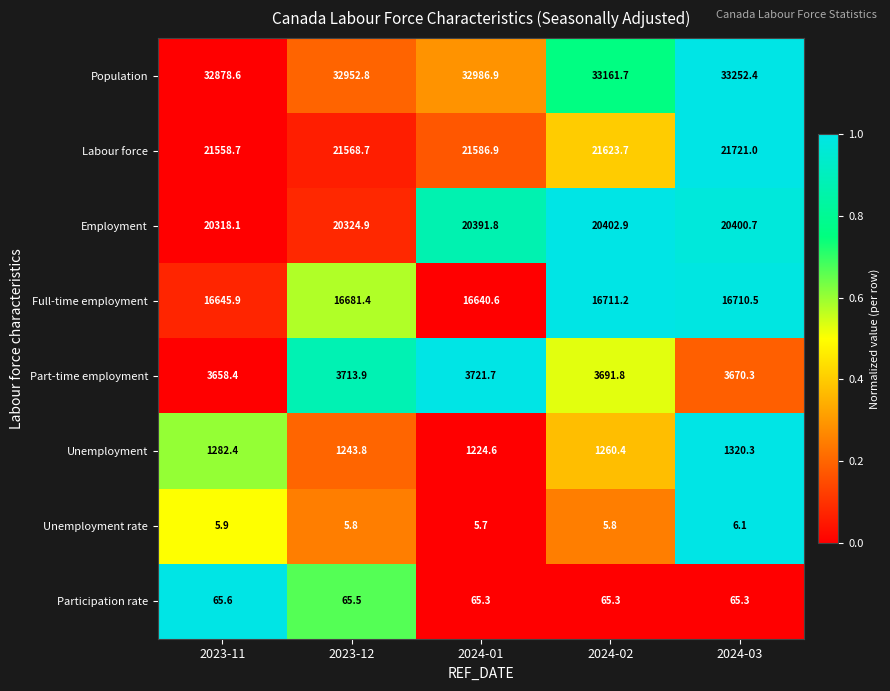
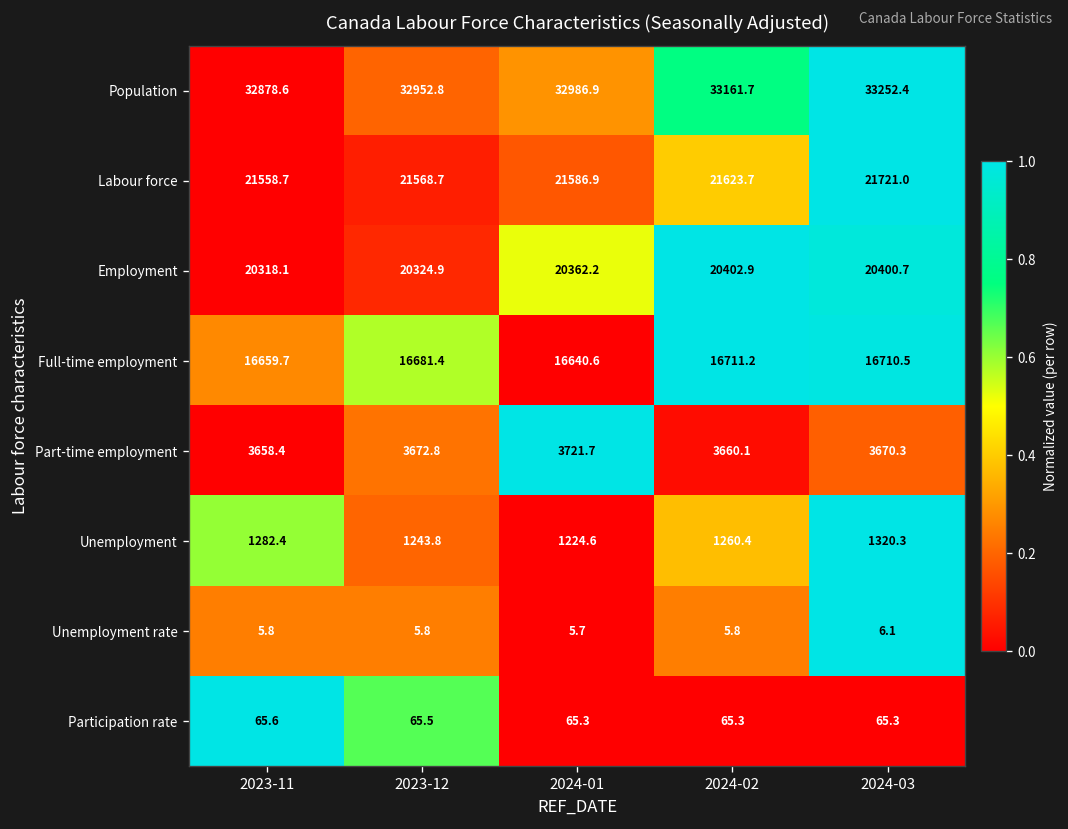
  {
    "Population": {
      "2023-11": 32878.6,
      "2023-12": 32952.8,
      "2024-01": 32986.9,
      "2024-02": 33161.7,
      "2024-03": 33252.4
    },
    "Labour force": {
      "2023-11": 21558.7,
      "2023-12": 21568.7,
      "2024-01": 21586.9,
      "2024-02": 21623.7,
      "2024-03": 21721.0
    },
    "Employment": {
      "2023-11": 20318.1,
      "2023-12": 20324.9,
-     "2024-01": 20391.8,
+     "2024-01": 20362.2,
      "2024-02": 20402.9,
      "2024-03": 20400.7
    },
    "Full-time employment": {
-     "2023-11": 16645.9,
+     "2023-11": 16659.7,
      "2023-12": 16681.4,
      "2024-01": 16640.6,
      "2024-02": 16711.2,
      "2024-03": 16710.5
    },
    "Part-time employment": {
      "2023-11": 3658.4,
-     "2023-12": 3713.9,
+     "2023-12": 3672.8,
      "2024-01": 3721.7,
-     "2024-02": 3691.8,
+     "2024-02": 3660.1,
      "2024-03": 3670.3
    },
    "Unemployment": {
      "2023-11": 1282.4,
      "2023-12": 1243.8,
      "2024-01": 1224.6,
      "2024-02": 1260.4,
      "2024-03": 1320.3
    },
    "Unemployment rate": {
-     "2023-11": 5.9,
+     "2023-11": 5.8,
      "2023-12": 5.8,
      "2024-01": 5.7,
      "2024-02": 5.8,
      "2024-03": 6.1
    },
    "Participation rate": {
      "2023-11": 65.6,
      "2023-12": 65.5,
      "2024-01": 65.3,
      "2024-02": 65.3,
      "2024-03": 65.3
    }
  }
